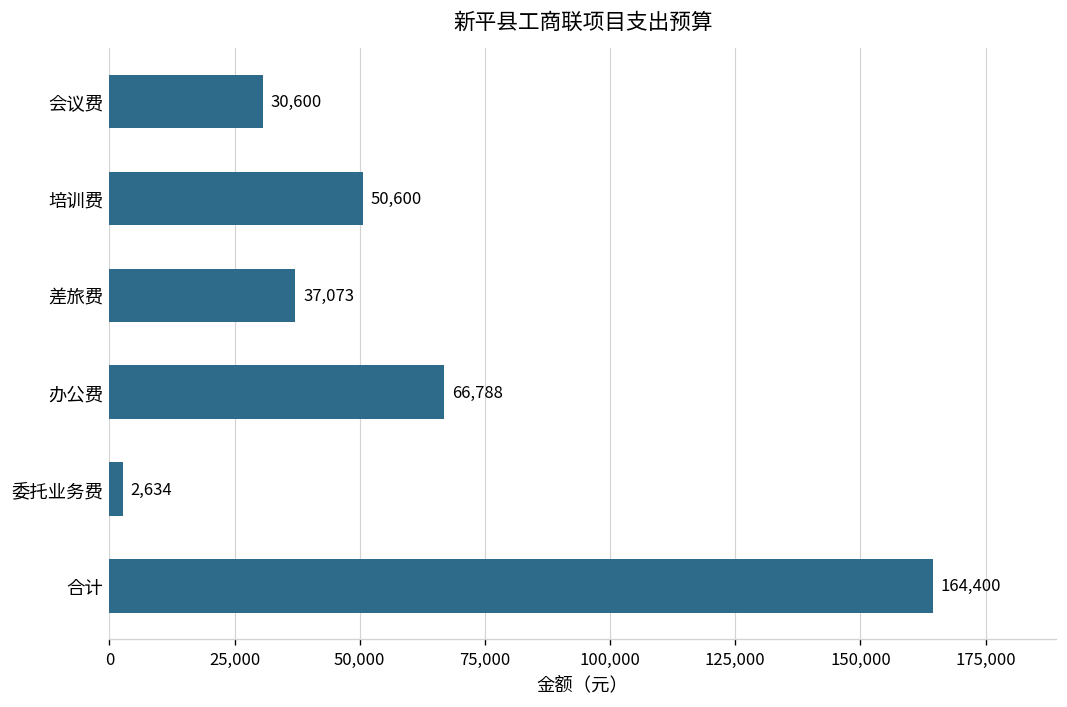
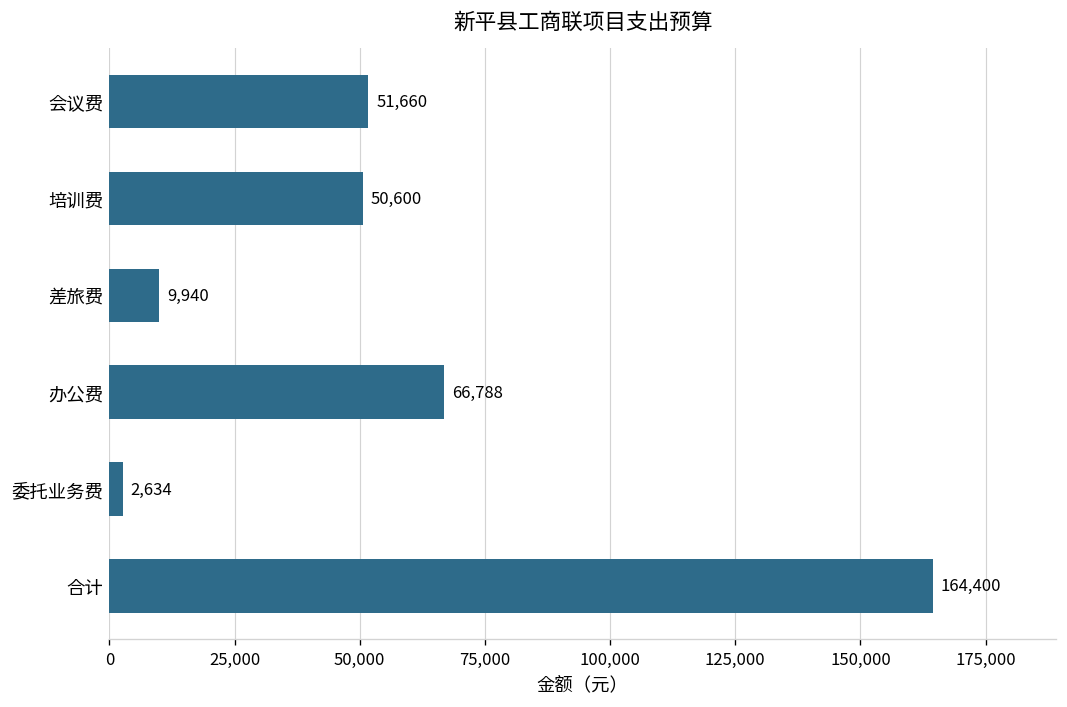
  {
-   "会议费": "30,600",
+   "会议费": "51,660",
    "培训费": "50,600",
-   "差旅费": "37,073",
+   "差旅费": "9,940",
    "办公费": "66,788",
    "委托业务费": "2,634",
    "合计": "164,400"
  }
